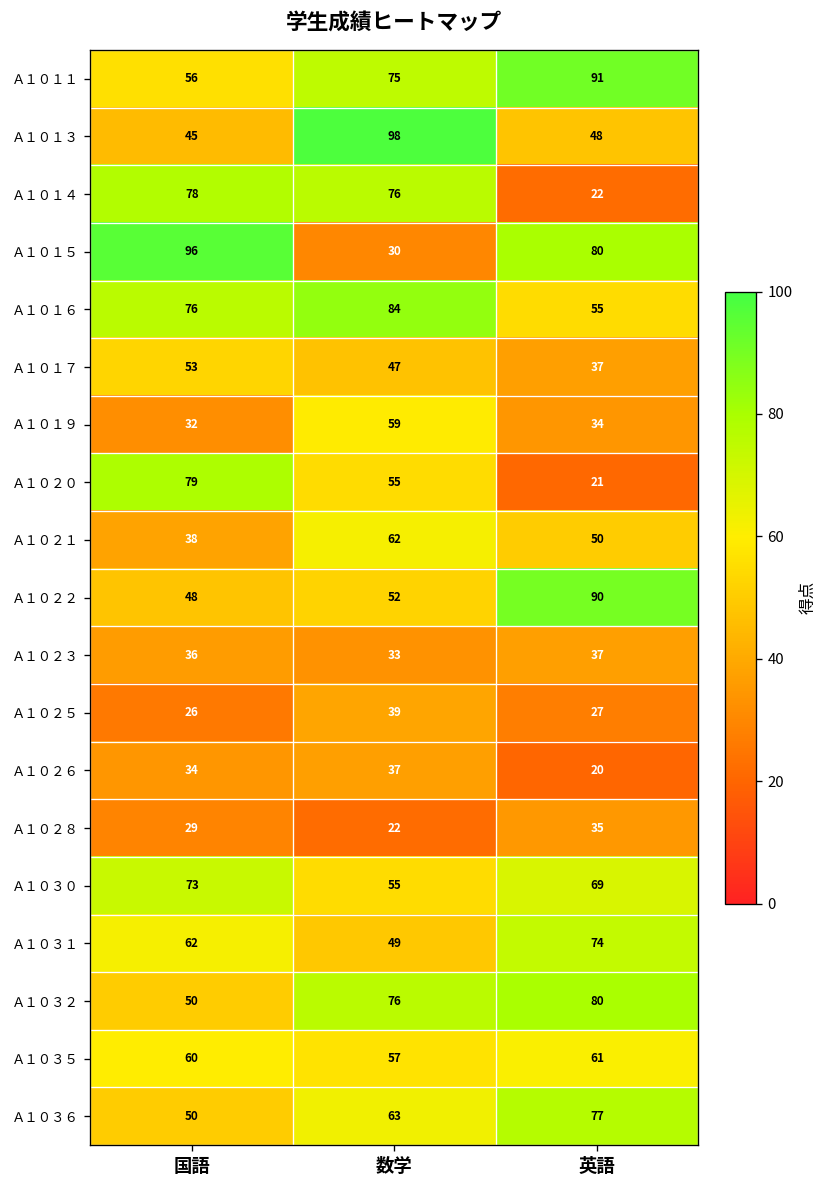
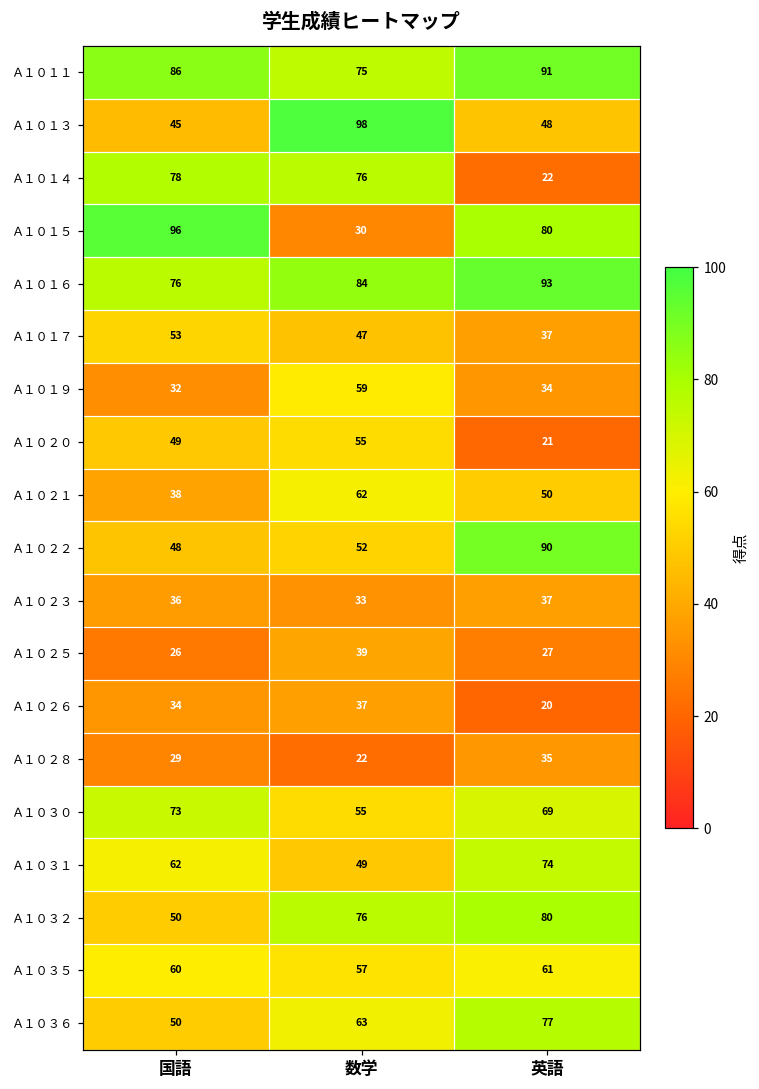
  {
    "Ａ１０１１": {
-     "国語": 56,
+     "国語": 86,
      "数学": 75,
      "英語": 91
    },
    "Ａ１０１３": {
      "国語": 45,
      "数学": 98,
      "英語": 48
    },
    "Ａ１０１４": {
      "国語": 78,
      "数学": 76,
      "英語": 22
    },
    "Ａ１０１５": {
      "国語": 96,
      "数学": 30,
      "英語": 80
    },
    "Ａ１０１６": {
      "国語": 76,
      "数学": 84,
-     "英語": 55
+     "英語": 93
    },
    "Ａ１０１７": {
      "国語": 53,
      "数学": 47,
      "英語": 37
    },
    "Ａ１０１９": {
      "国語": 32,
      "数学": 59,
      "英語": 34
    },
    "Ａ１０２０": {
-     "国語": 79,
+     "国語": 49,
      "数学": 55,
      "英語": 21
    },
    "Ａ１０２１": {
      "国語": 38,
      "数学": 62,
      "英語": 50
    },
    "Ａ１０２２": {
      "国語": 48,
      "数学": 52,
      "英語": 90
    },
    "Ａ１０２３": {
      "国語": 36,
      "数学": 33,
      "英語": 37
    },
    "Ａ１０２５": {
      "国語": 26,
      "数学": 39,
      "英語": 27
    },
    "Ａ１０２６": {
      "国語": 34,
      "数学": 37,
      "英語": 20
    },
    "Ａ１０２８": {
      "国語": 29,
      "数学": 22,
      "英語": 35
    },
    "Ａ１０３０": {
      "国語": 73,
      "数学": 55,
      "英語": 69
    },
    "Ａ１０３１": {
      "国語": 62,
      "数学": 49,
      "英語": 74
    },
    "Ａ１０３２": {
      "国語": 50,
      "数学": 76,
      "英語": 80
    },
    "Ａ１０３５": {
      "国語": 60,
      "数学": 57,
      "英語": 61
    },
    "Ａ１０３６": {
      "国語": 50,
      "数学": 63,
      "英語": 77
    }
  }
